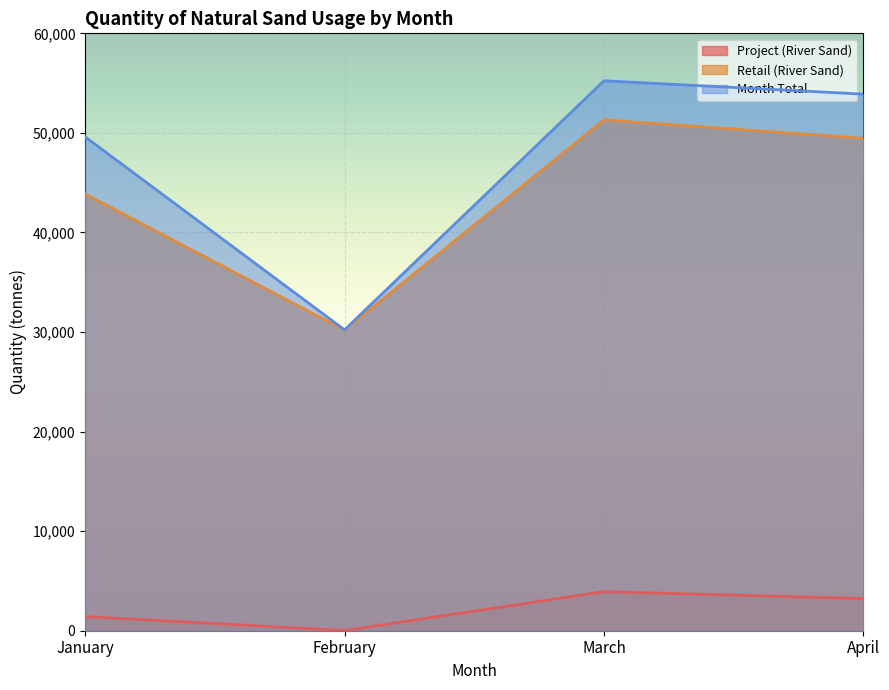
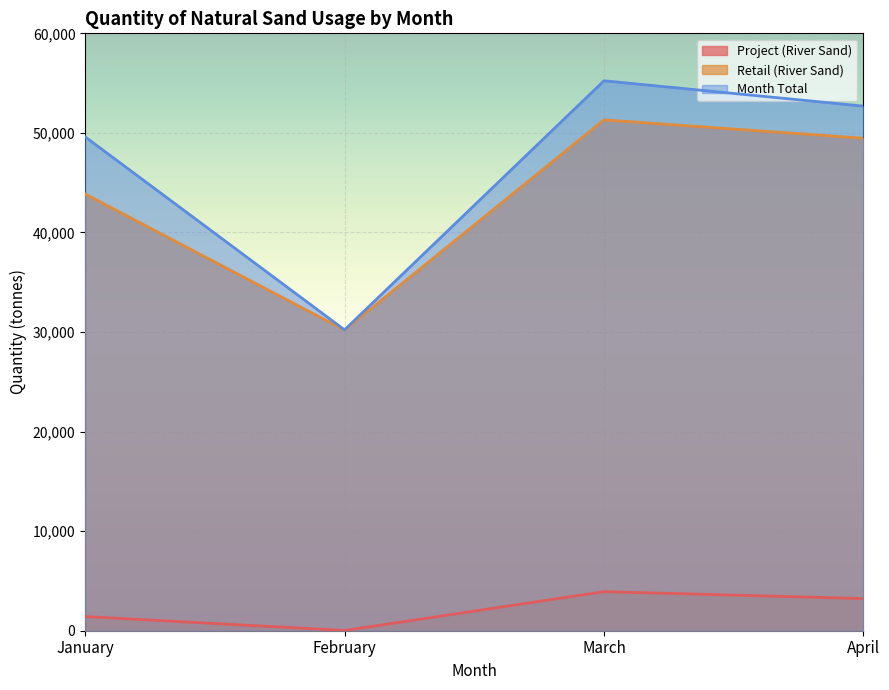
  {
    "Month Total": {
      "January": "50,000",
      "March": "55,000",
-     "April": "54,000"
+     "April": "53,000"
    }
  }
